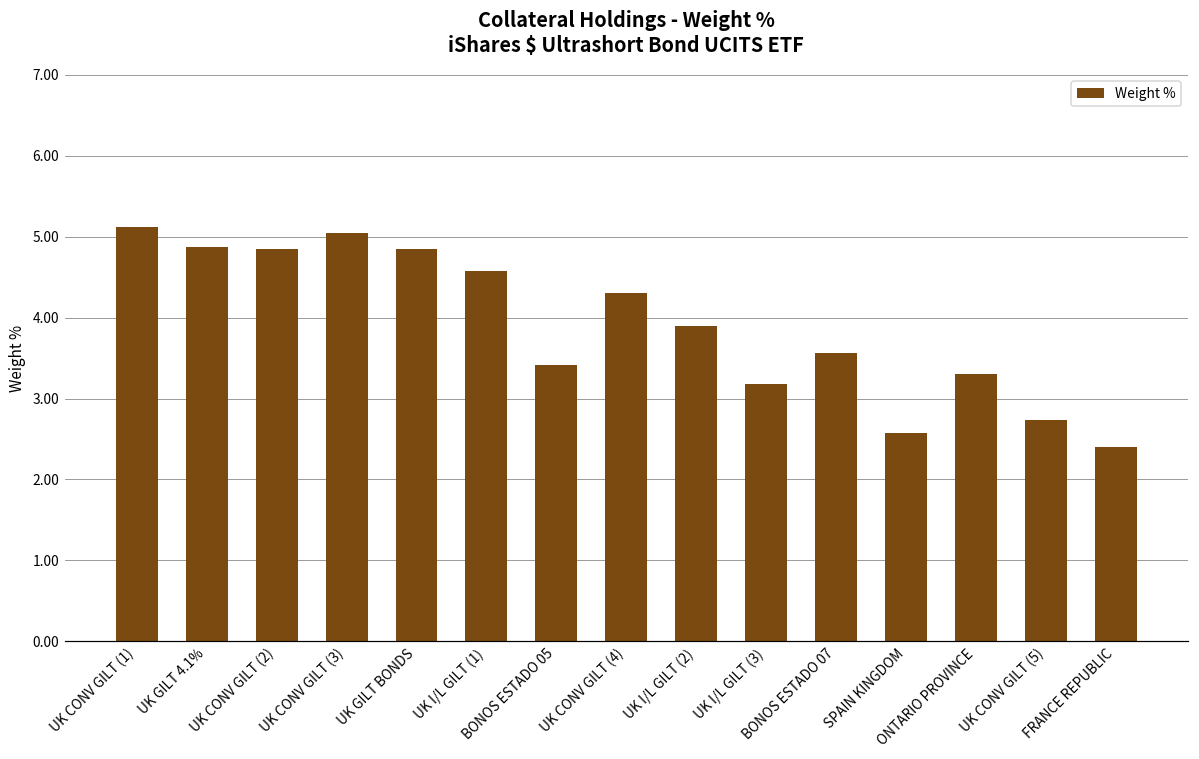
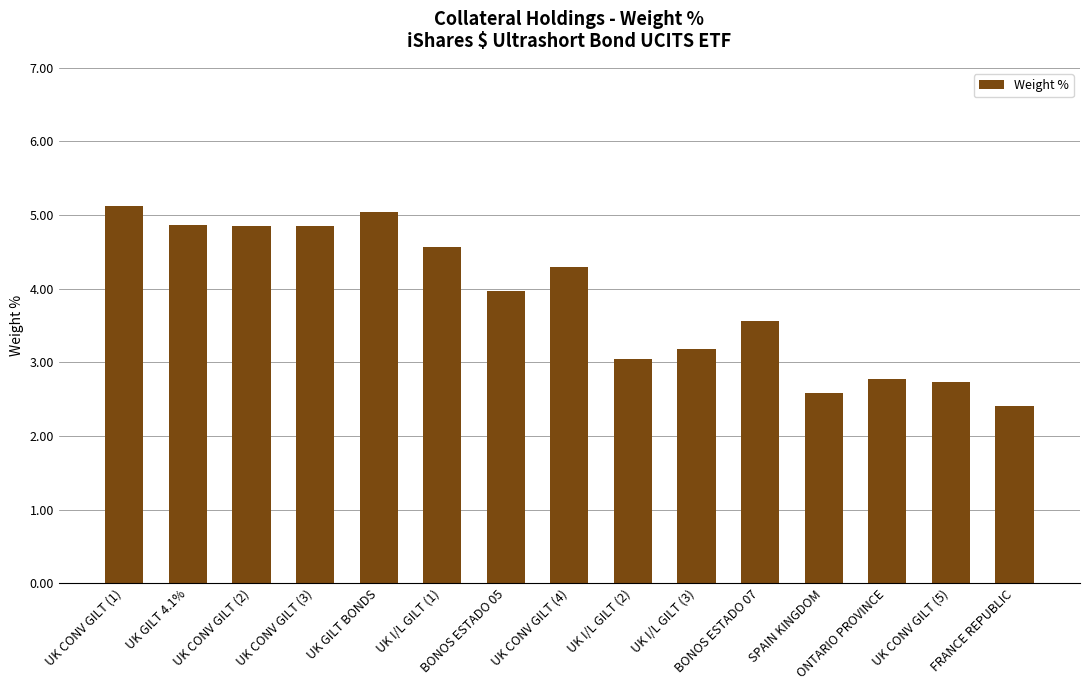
  {
    "UK CONV GILT (1)": 5.1,
    "UK GILT 4.1%": 4.9,
    "UK CONV GILT (2)": 4.9,
-   "UK CONV GILT (3)": 5.0,
-   "UK GILT BONDS": 4.9,
+   "UK CONV GILT (3)": 4.9,
+   "UK GILT BONDS": 5.0,
    "UK I/L GILT (1)": 4.6,
-   "BONOS ESTADO 05": 3.4,
+   "BONOS ESTADO 05": 4.0,
    "UK CONV GILT (4)": 4.3,
-   "UK I/L GILT (2)": 3.9,
+   "UK I/L GILT (2)": 3.1,
    "UK I/L GILT (3)": 3.2,
    "BONOS ESTADO 07": 3.6,
    "SPAIN KINGDOM": 2.6,
-   "ONTARIO PROVINCE": 3.3,
+   "ONTARIO PROVINCE": 2.8,
    "UK CONV GILT (5)": 2.7,
    "FRANCE REPUBLIC": 2.4
  }
